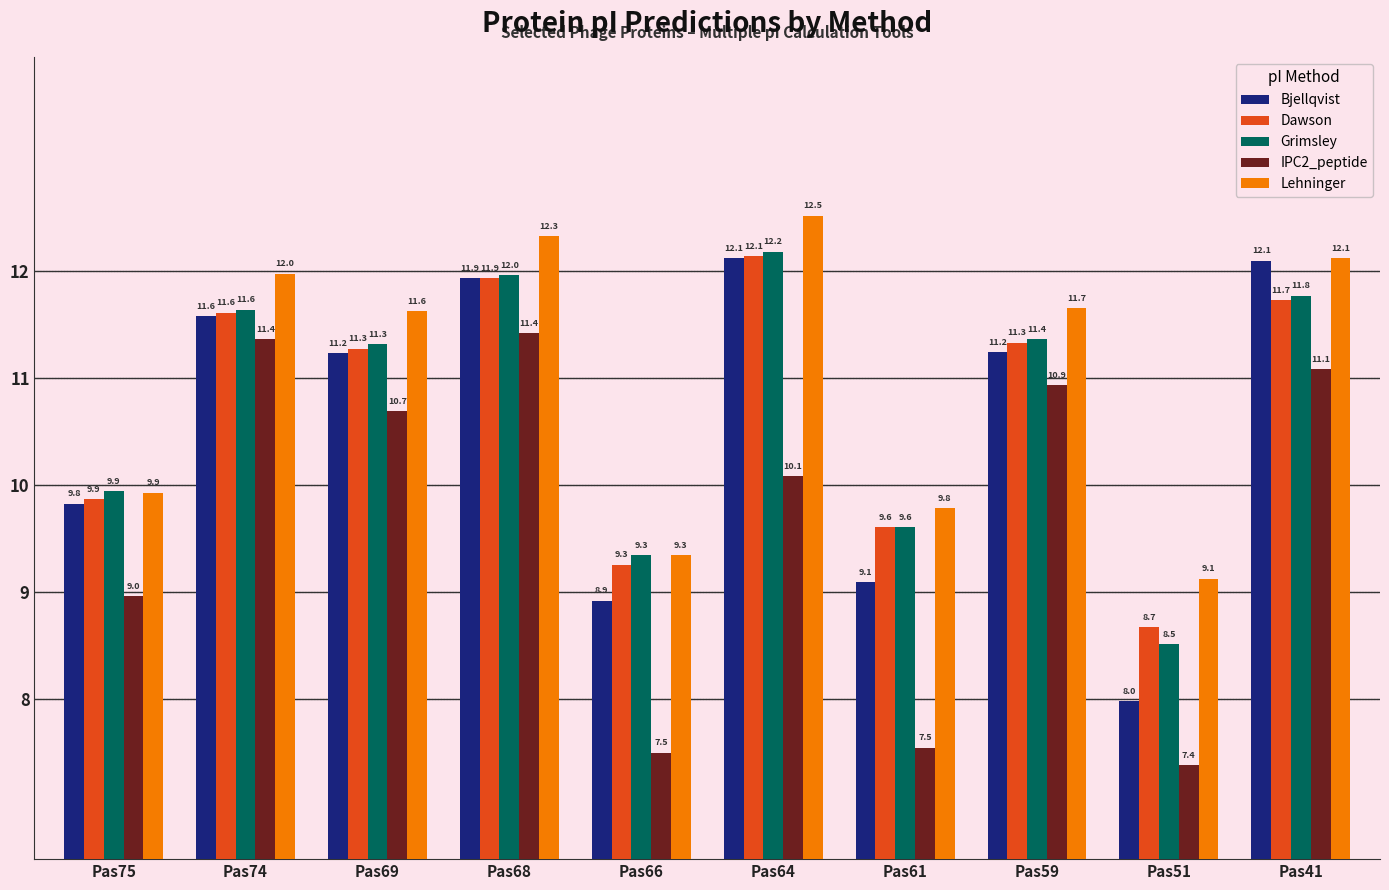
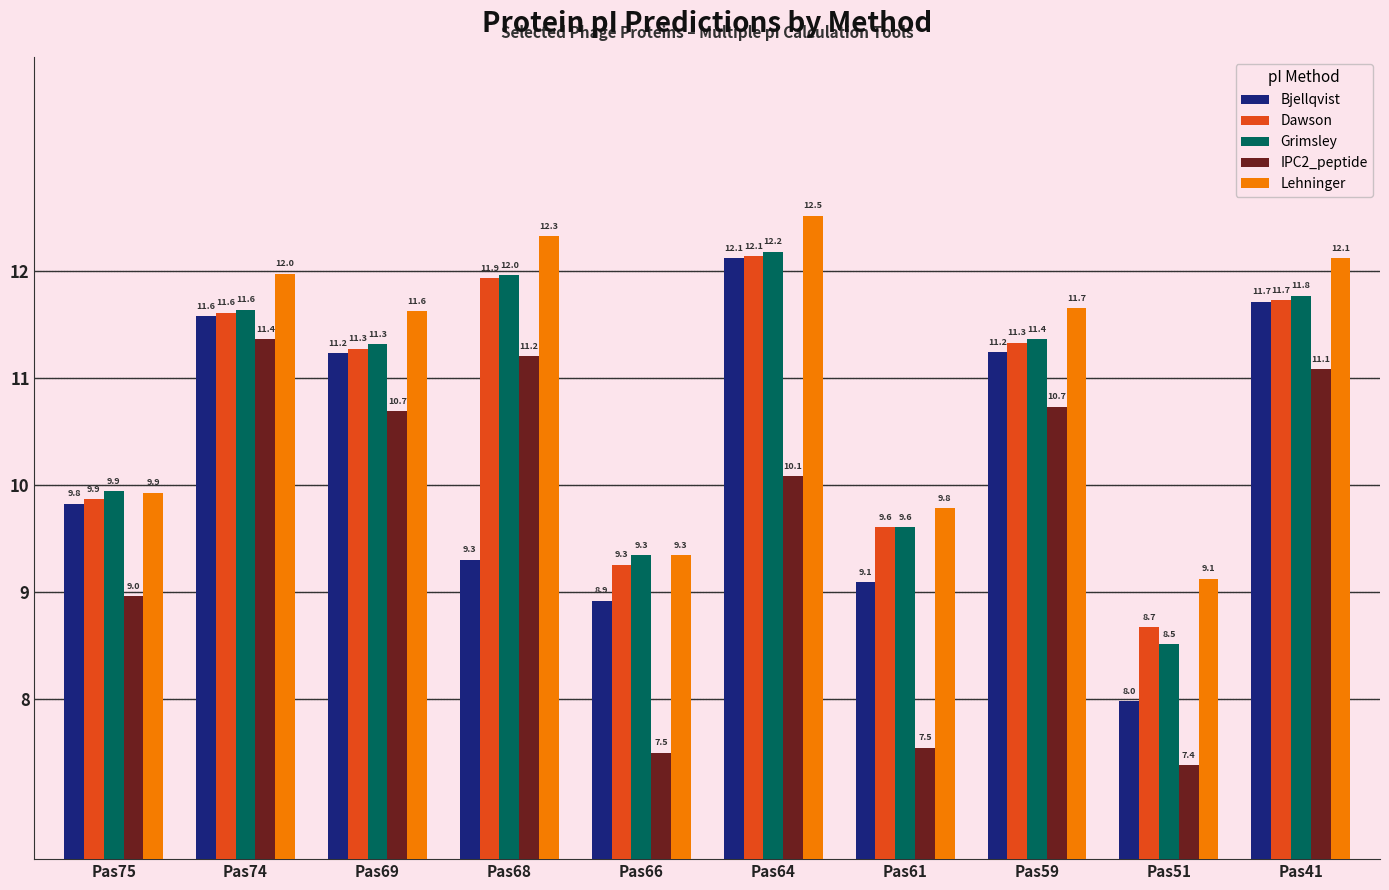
  {
    "Bjellqvist": {
      "Pas75": 9.8,
      "Pas74": 11.6,
      "Pas69": 11.2,
-     "Pas68": 11.9,
+     "Pas68": 9.3,
      "Pas66": 8.9,
      "Pas64": 12.1,
      "Pas61": 9.1,
      "Pas59": 11.2,
      "Pas51": 8.0,
-     "Pas41": 12.1
+     "Pas41": 11.7
    },
    "Grimsley": {
      "Pas75": 9.9,
      "Pas74": 11.6,
      "Pas69": 11.3,
      "Pas68": 12.0,
      "Pas66": 9.3,
      "Pas64": 12.2,
      "Pas61": 9.6,
      "Pas59": 11.4,
      "Pas51": 8.5,
      "Pas41": 11.8
    },
    "IPC2_peptide": {
      "Pas75": 9.0,
      "Pas74": 11.4,
      "Pas69": 10.7,
-     "Pas68": 11.4,
+     "Pas68": 11.2,
      "Pas66": 7.5,
      "Pas64": 10.1,
      "Pas61": 7.5,
-     "Pas59": 10.9,
+     "Pas59": 10.7,
      "Pas51": 7.4,
      "Pas41": 11.1
    }
  }
